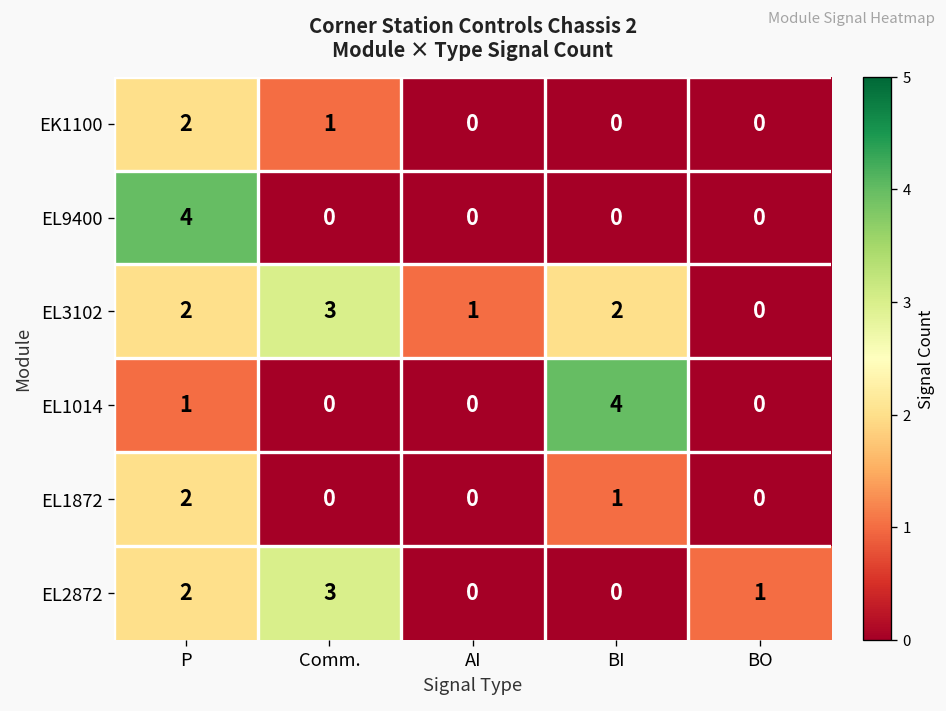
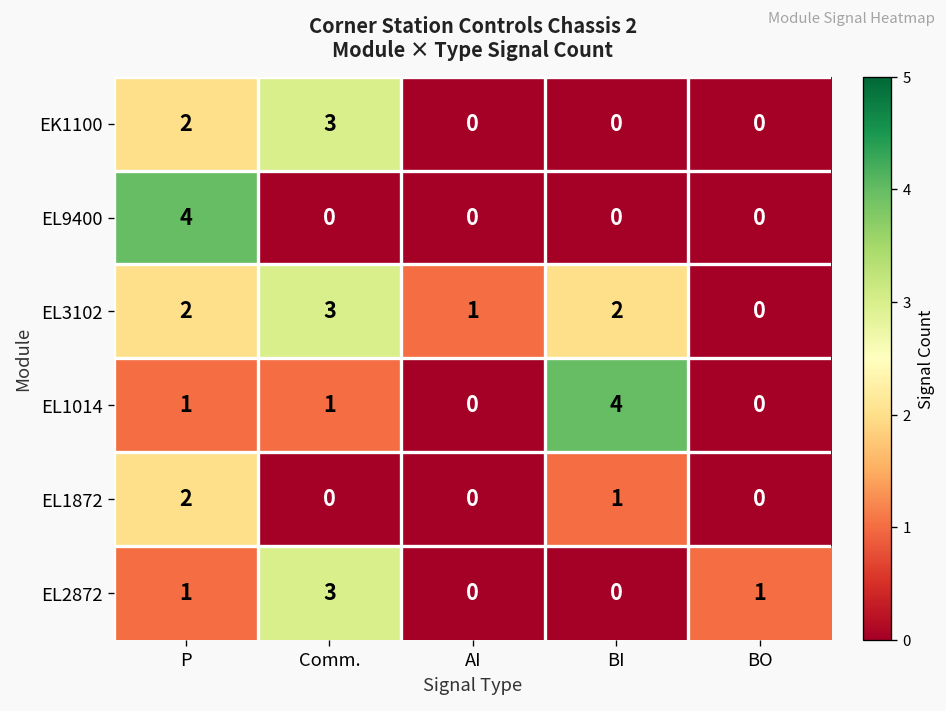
  {
    "EK1100": {
      "P": 2,
-     "Comm.": 1,
+     "Comm.": 3,
      "AI": 0,
      "BI": 0,
      "BO": 0
    },
    "EL9400": {
      "P": 4,
      "Comm.": 0,
      "AI": 0,
      "BI": 0,
      "BO": 0
    },
    "EL3102": {
      "P": 2,
      "Comm.": 3,
      "AI": 1,
      "BI": 2,
      "BO": 0
    },
    "EL1014": {
      "P": 1,
-     "Comm.": 0,
+     "Comm.": 1,
      "AI": 0,
      "BI": 4,
      "BO": 0
    },
    "EL1872": {
      "P": 2,
      "Comm.": 0,
      "AI": 0,
      "BI": 1,
      "BO": 0
    },
    "EL2872": {
-     "P": 2,
+     "P": 1,
      "Comm.": 3,
      "AI": 0,
      "BI": 0,
      "BO": 1
    }
  }
